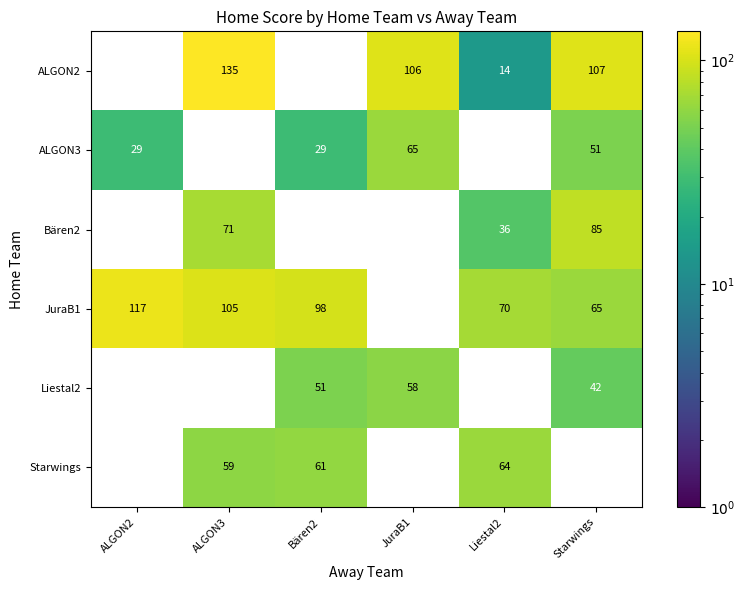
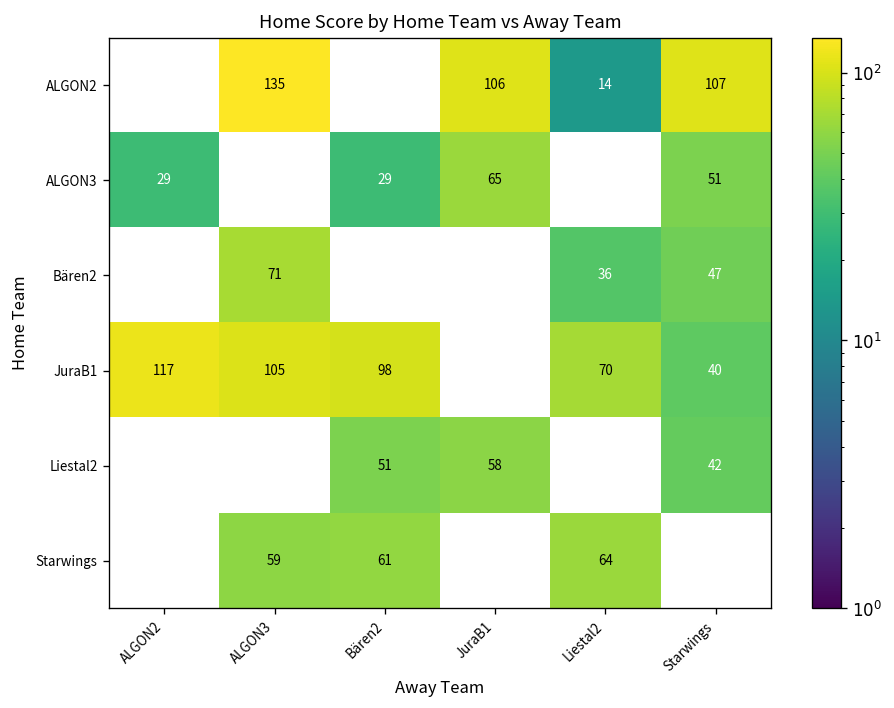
  {
    "ALGON2": {
      "ALGON3": 135,
      "JuraB1": 106,
      "Liestal2": 14,
      "Starwings": 107
    },
    "ALGON3": {
      "ALGON2": 29,
      "Bären2": 29,
      "JuraB1": 65,
      "Starwings": 51
    },
    "Bären2": {
      "ALGON3": 71,
      "Liestal2": 36,
-     "Starwings": 85
+     "Starwings": 47
    },
    "JuraB1": {
      "ALGON2": 117,
      "ALGON3": 105,
      "Bären2": 98,
      "Liestal2": 70,
-     "Starwings": 65
+     "Starwings": 40
    },
    "Liestal2": {
      "Bären2": 51,
      "JuraB1": 58,
      "Starwings": 42
    },
    "Starwings": {
      "ALGON3": 59,
      "Bären2": 61,
      "Liestal2": 64
    }
  }
